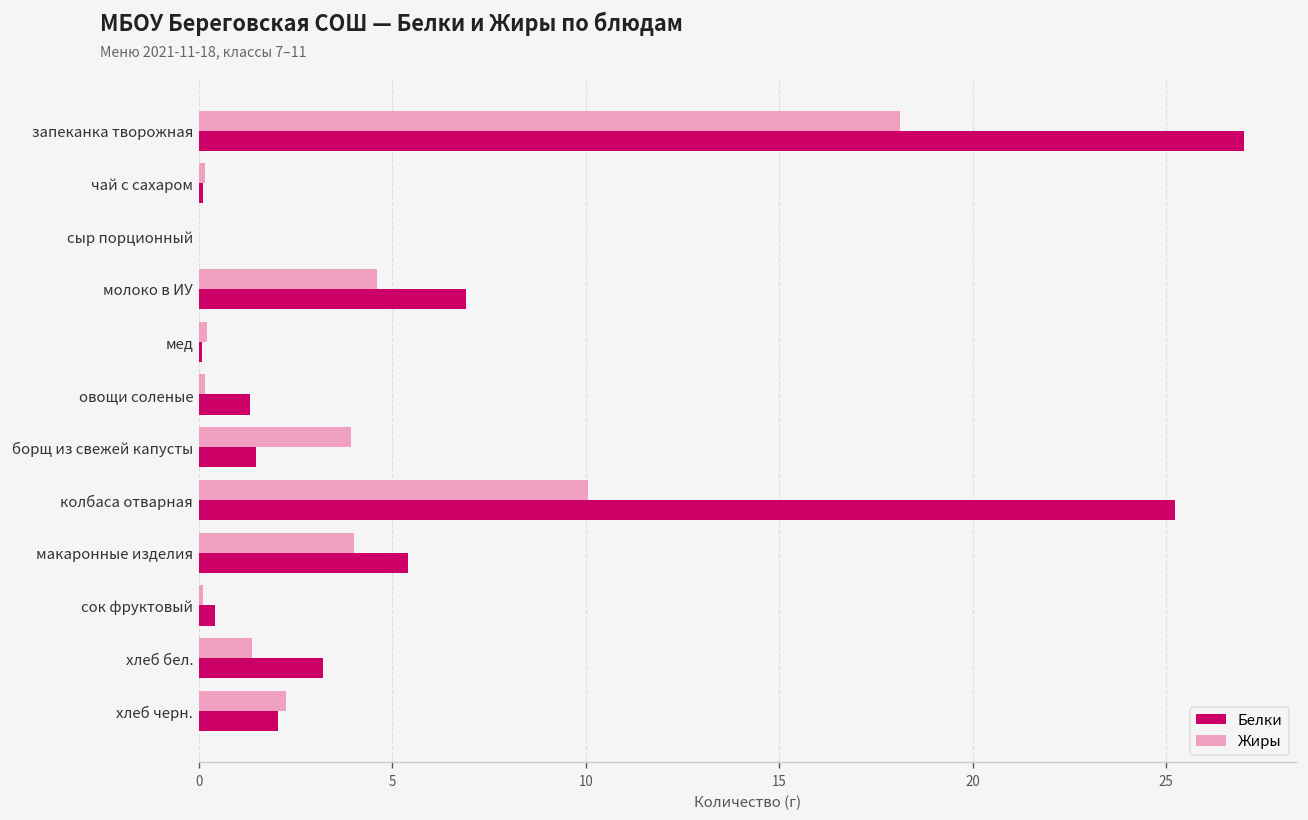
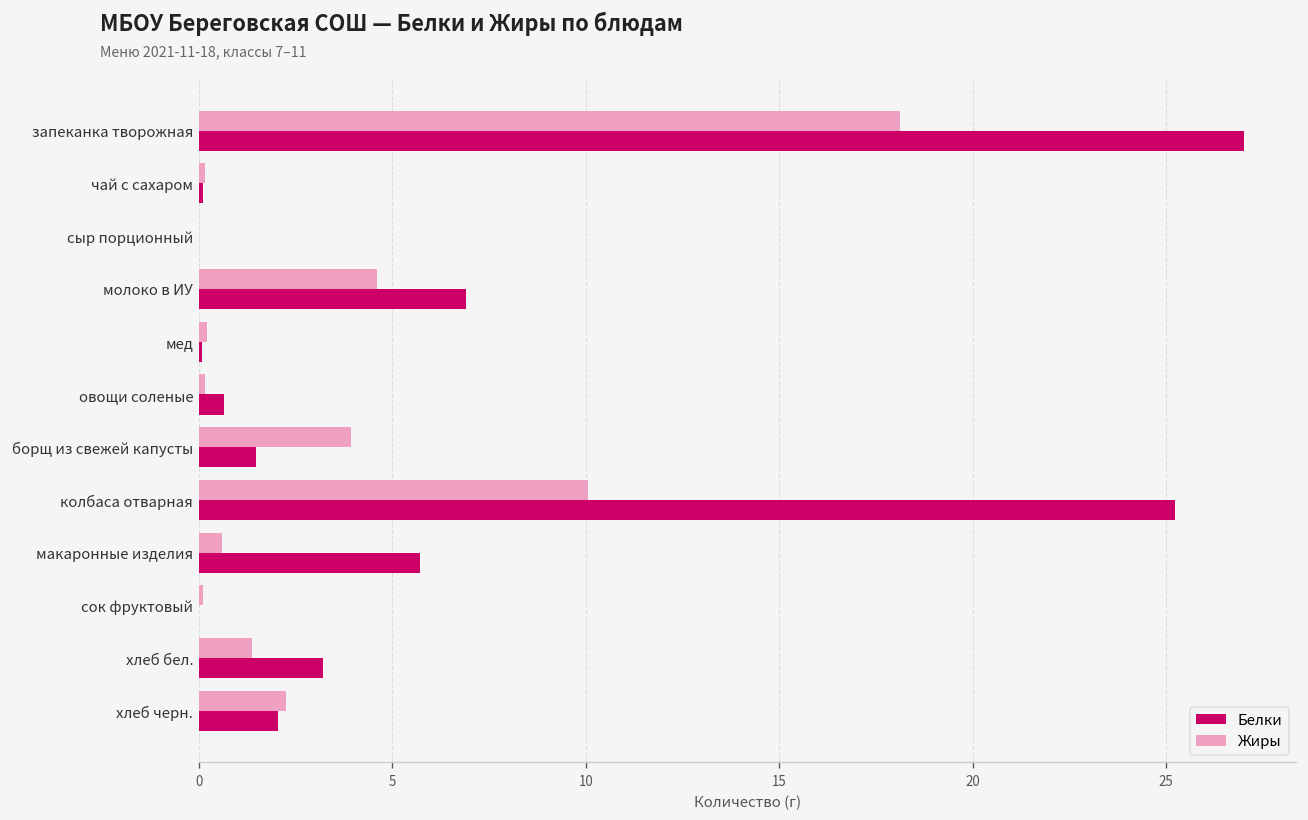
  {
    "Белки": {
      "запеканка творожная": 27.0,
      "чай с сахаром": 0.1,
      "сыр порционный": 0.0,
      "молоко в ИУ": 6.9,
      "мед": 0.1,
-     "овощи соленые": 1.3,
+     "овощи соленые": 0.6,
      "борщ из свежей капусты": 1.5,
      "колбаса отварная": 25.2,
-     "макаронные изделия": 5.4,
-     "сок фруктовый": 0.4,
+     "макаронные изделия": 5.7,
+     "сок фруктовый": 0.0,
      "хлеб бел.": 3.2,
      "хлеб черн.": 2.0
    },
    "Жиры": {
      "запеканка творожная": 18.1,
      "чай с сахаром": 0.2,
      "сыр порционный": 0.0,
      "молоко в ИУ": 4.6,
      "мед": 0.2,
      "овощи соленые": 0.2,
      "борщ из свежей капусты": 3.9,
      "колбаса отварная": 10.1,
-     "макаронные изделия": 4.0,
+     "макаронные изделия": 0.6,
      "сок фруктовый": 0.1,
      "хлеб бел.": 1.4,
      "хлеб черн.": 2.3
    }
  }
